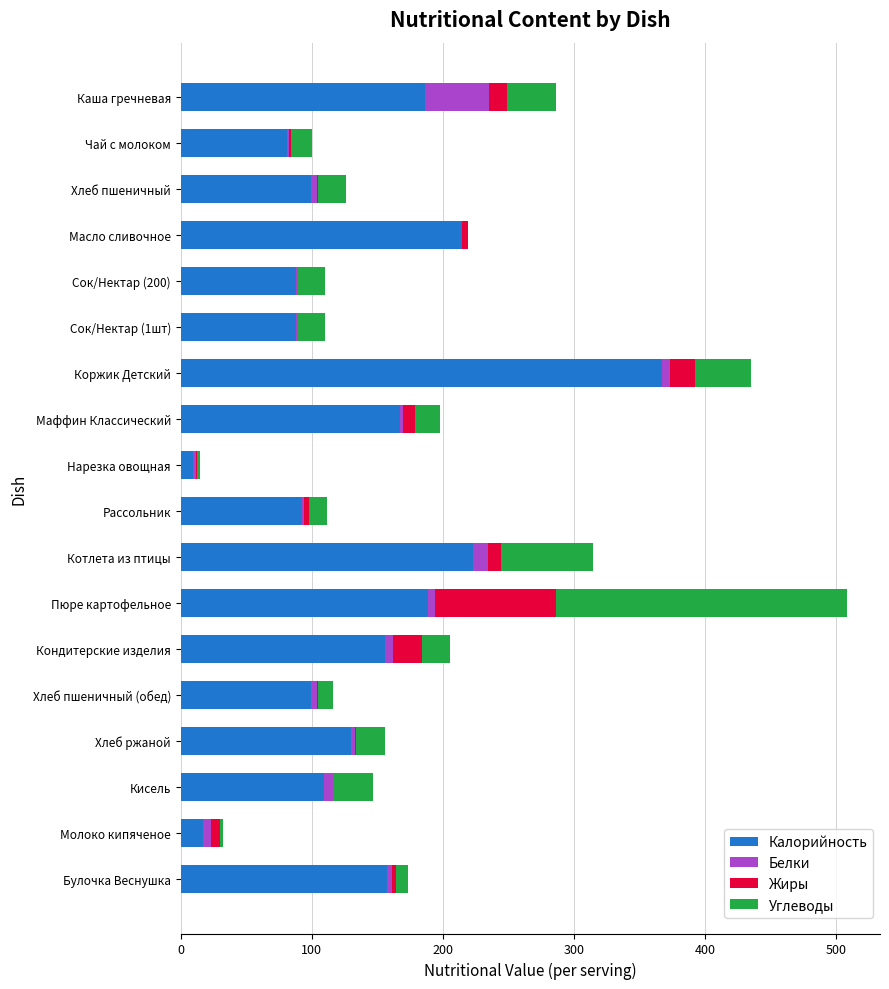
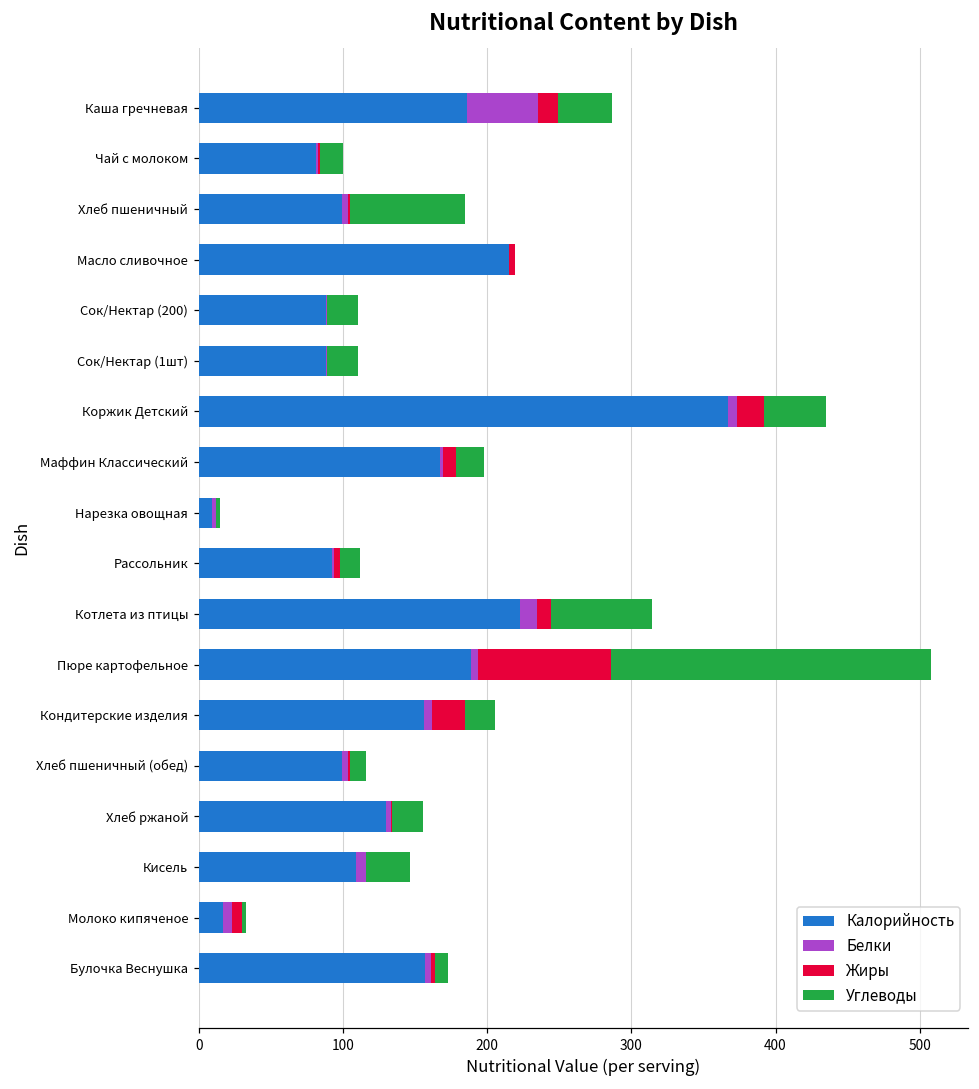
  {
    "Калорийность": {
      "Каша гречневая": 186,
      "Чай с молоком": 81,
      "Хлеб пшеничный": 100,
      "Масло сливочное": 215,
      "Сок/Нектар (200)": 88,
      "Сок/Нектар (1шт)": 88,
      "Коржик Детский": 367,
      "Маффин Классический": 167,
      "Нарезка овощная": 9,
      "Рассольник": 92,
      "Котлета из птицы": 223,
      "Пюре картофельное": 189,
      "Кондитерские изделия": 156,
      "Хлеб пшеничный (обед)": 100,
      "Хлеб ржаной": 130,
      "Кисель": 109,
      "Молоко кипяченое": 17,
      "Булочка Веснушка": 157
    },
    "Белки": {
      "Каша гречневая": 49,
      "Хлеб пшеничный": 4,
      "Коржик Детский": 6,
      "Маффин Классический": 2,
      "Нарезка овощная": 3,
      "Котлета из птицы": 12,
      "Пюре картофельное": 5,
      "Кондитерские изделия": 6,
      "Хлеб пшеничный (обед)": 4,
      "Хлеб ржаной": 3,
      "Кисель": 7,
      "Молоко кипяченое": 6,
      "Булочка Веснушка": 4
    },
    "Жиры": {
      "Каша гречневая": 14,
      "Масло сливочное": 4,
      "Сок/Нектар (200)": 0,
      "Сок/Нектар (1шт)": 0,
      "Коржик Детский": 19,
      "Маффин Классический": 9,
      "Рассольник": 4,
      "Котлета из птицы": 10,
      "Пюре картофельное": 92,
      "Кондитерские изделия": 23,
      "Кисель": 0,
      "Молоко кипяченое": 7,
      "Булочка Веснушка": 3
    },
    "Углеводы": {
      "Каша гречневая": 38,
      "Чай с молоком": 16,
-     "Хлеб пшеничный": 21,
+     "Хлеб пшеничный": 80,
      "Сок/Нектар (200)": 21,
      "Сок/Нектар (1шт)": 21,
      "Коржик Детский": 43,
      "Маффин Классический": 19,
      "Нарезка овощная": 2,
      "Рассольник": 14,
      "Котлета из птицы": 70,
      "Пюре картофельное": 222,
      "Кондитерские изделия": 21,
      "Хлеб пшеничный (обед)": 12,
      "Хлеб ржаной": 22,
      "Кисель": 31,
      "Молоко кипяченое": 3,
      "Булочка Веснушка": 9
    }
  }
